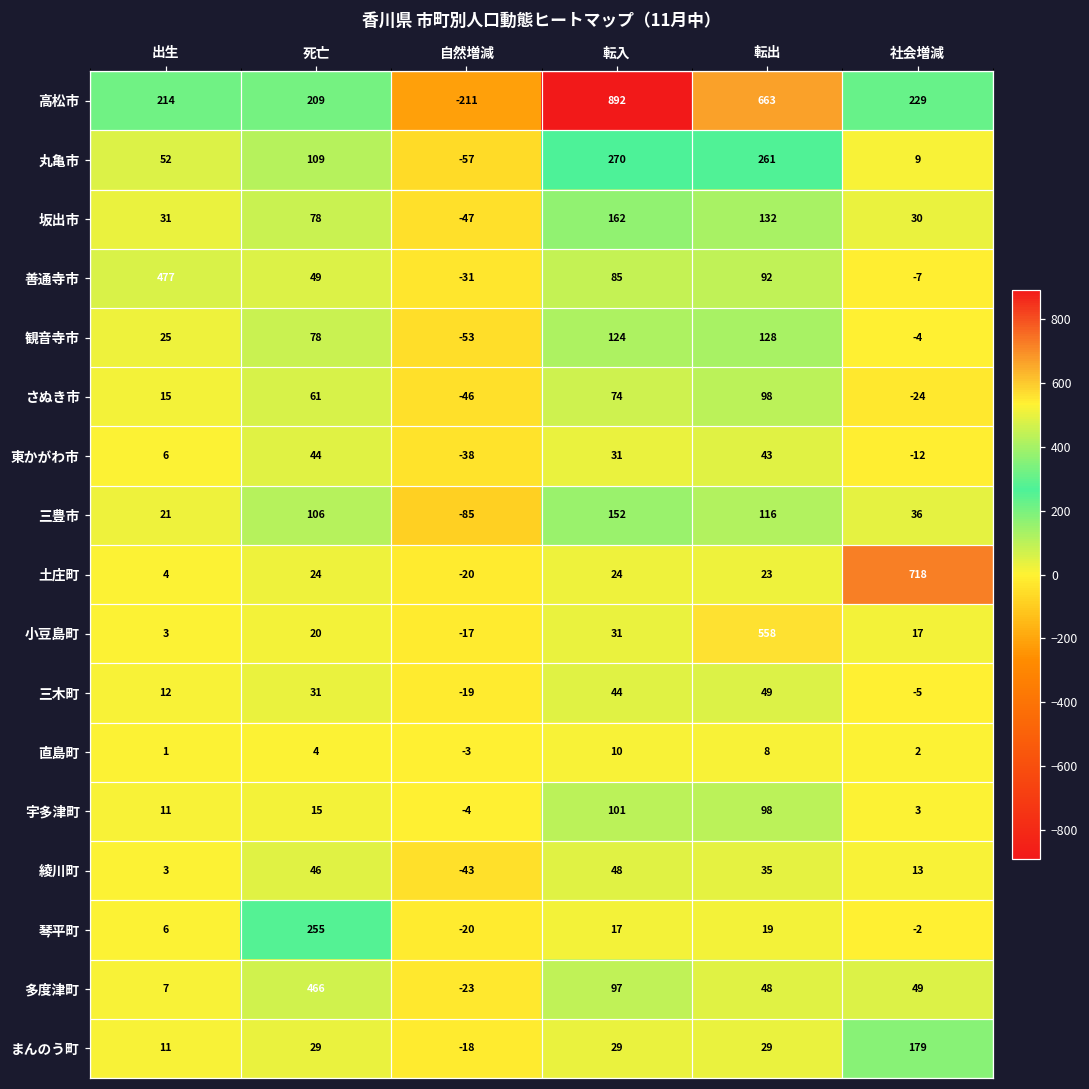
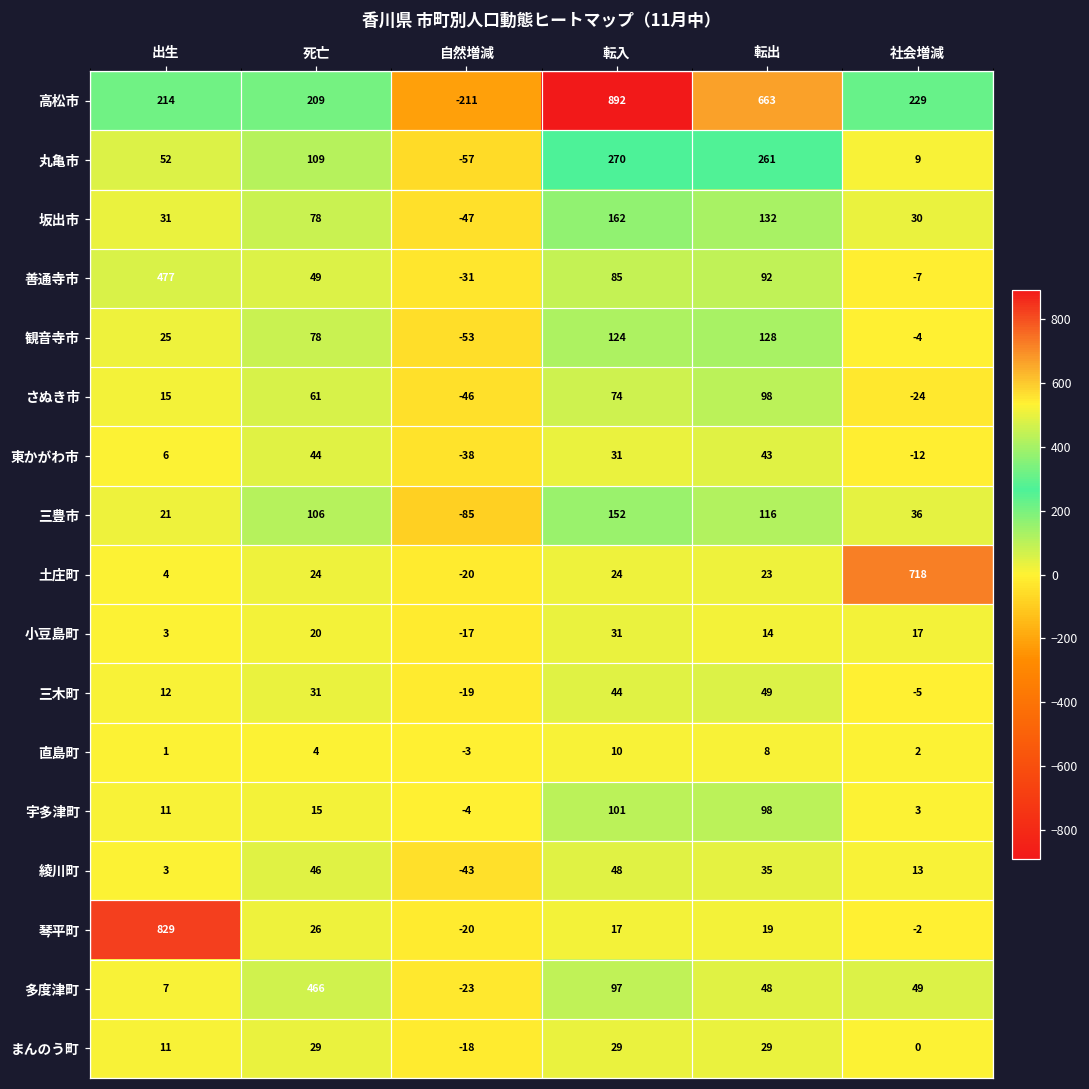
  {
    "高松市": {
      "出生": 214,
      "死亡": 209,
      "自然増減": -211,
      "転入": 892,
      "転出": 663,
      "社会増減": 229
    },
    "丸亀市": {
      "出生": 52,
      "死亡": 109,
      "自然増減": -57,
      "転入": 270,
      "転出": 261,
      "社会増減": 9
    },
    "坂出市": {
      "出生": 31,
      "死亡": 78,
      "自然増減": -47,
      "転入": 162,
      "転出": 132,
      "社会増減": 30
    },
    "善通寺市": {
      "出生": 477,
      "死亡": 49,
      "自然増減": -31,
      "転入": 85,
      "転出": 92,
      "社会増減": -7
    },
    "観音寺市": {
      "出生": 25,
      "死亡": 78,
      "自然増減": -53,
      "転入": 124,
      "転出": 128,
      "社会増減": -4
    },
    "さぬき市": {
      "出生": 15,
      "死亡": 61,
      "自然増減": -46,
      "転入": 74,
      "転出": 98,
      "社会増減": -24
    },
    "東かがわ市": {
      "出生": 6,
      "死亡": 44,
      "自然増減": -38,
      "転入": 31,
      "転出": 43,
      "社会増減": -12
    },
    "三豊市": {
      "出生": 21,
      "死亡": 106,
      "自然増減": -85,
      "転入": 152,
      "転出": 116,
      "社会増減": 36
    },
    "土庄町": {
      "出生": 4,
      "死亡": 24,
      "自然増減": -20,
      "転入": 24,
      "転出": 23,
      "社会増減": 718
    },
    "小豆島町": {
      "出生": 3,
      "死亡": 20,
      "自然増減": -17,
      "転入": 31,
-     "転出": 558,
+     "転出": 14,
      "社会増減": 17
    },
    "三木町": {
      "出生": 12,
      "死亡": 31,
      "自然増減": -19,
      "転入": 44,
      "転出": 49,
      "社会増減": -5
    },
    "直島町": {
      "出生": 1,
      "死亡": 4,
      "自然増減": -3,
      "転入": 10,
      "転出": 8,
      "社会増減": 2
    },
    "宇多津町": {
      "出生": 11,
      "死亡": 15,
      "自然増減": -4,
      "転入": 101,
      "転出": 98,
      "社会増減": 3
    },
    "綾川町": {
      "出生": 3,
      "死亡": 46,
      "自然増減": -43,
      "転入": 48,
      "転出": 35,
      "社会増減": 13
    },
    "琴平町": {
-     "出生": 6,
-     "死亡": 255,
+     "出生": 829,
+     "死亡": 26,
      "自然増減": -20,
      "転入": 17,
      "転出": 19,
      "社会増減": -2
    },
    "多度津町": {
      "出生": 7,
      "死亡": 466,
      "自然増減": -23,
      "転入": 97,
      "転出": 48,
      "社会増減": 49
    },
    "まんのう町": {
      "出生": 11,
      "死亡": 29,
      "自然増減": -18,
      "転入": 29,
      "転出": 29,
-     "社会増減": 179
+     "社会増減": 0
    }
  }
